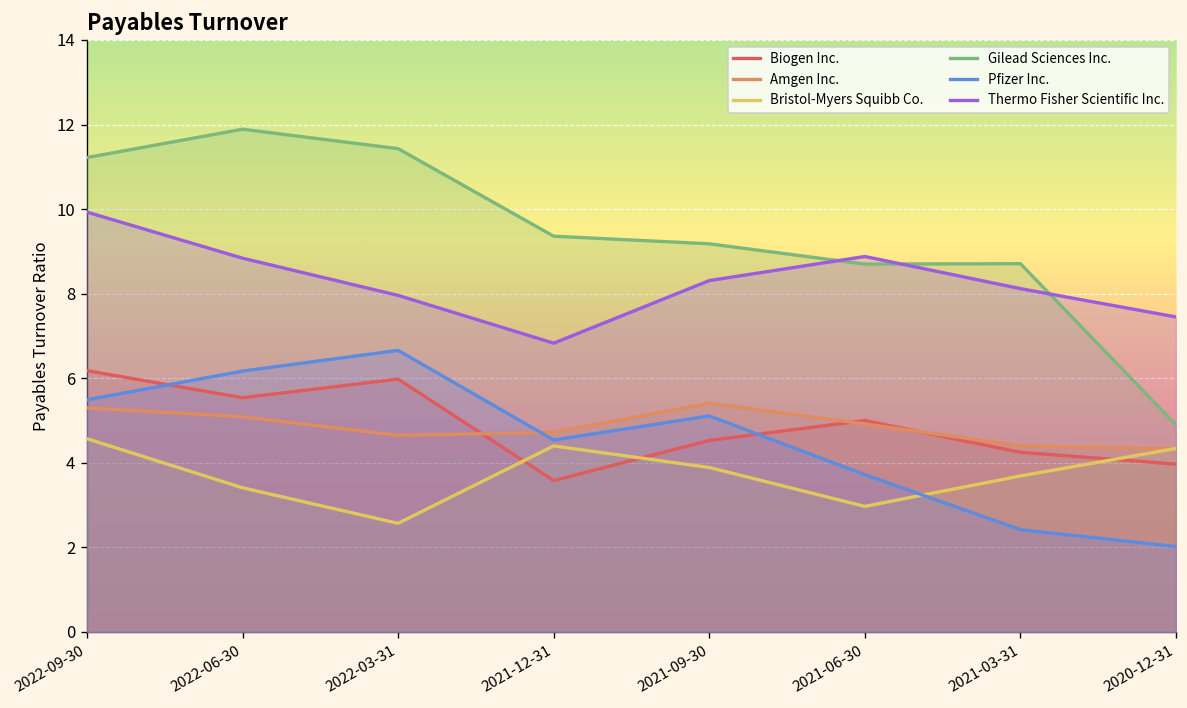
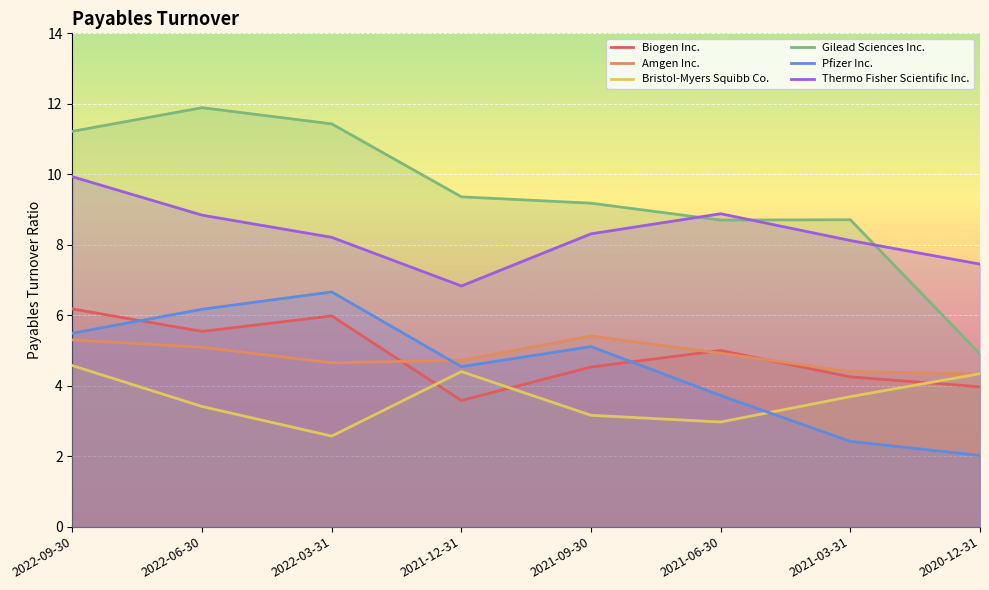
  {
    "Bristol-Myers Squibb Co.": {
      "2022-09-30": 4.6,
      "2022-06-30": 3.4,
      "2022-03-31": 2.6,
      "2021-12-31": 4.4,
-     "2021-09-30": 3.9,
+     "2021-09-30": 3.2,
      "2021-06-30": 3.0,
      "2021-03-31": 3.7
    },
    "Gilead Sciences Inc.": {
      "2022-09-30": 11.2,
      "2022-06-30": 11.9,
      "2022-03-31": 11.4,
      "2021-12-31": 9.4,
      "2021-09-30": 9.2,
      "2021-06-30": 8.7,
      "2021-03-31": 8.7,
      "2020-12-31": 4.9
    },
    "Pfizer Inc.": {
      "2022-09-30": 5.5,
      "2022-06-30": 6.2,
      "2022-03-31": 6.7,
      "2021-12-31": 4.5,
      "2021-09-30": 5.1,
      "2021-06-30": 3.7,
      "2021-03-31": 2.4,
      "2020-12-31": 2.0
    },
    "Thermo Fisher Scientific Inc.": {
      "2022-09-30": 9.9,
      "2022-06-30": 8.8,
-     "2022-03-31": 8.0,
+     "2022-03-31": 8.2,
      "2021-12-31": 6.8,
      "2021-09-30": 8.3,
      "2021-06-30": 8.9,
      "2021-03-31": 8.1,
      "2020-12-31": 7.5
    }
  }
